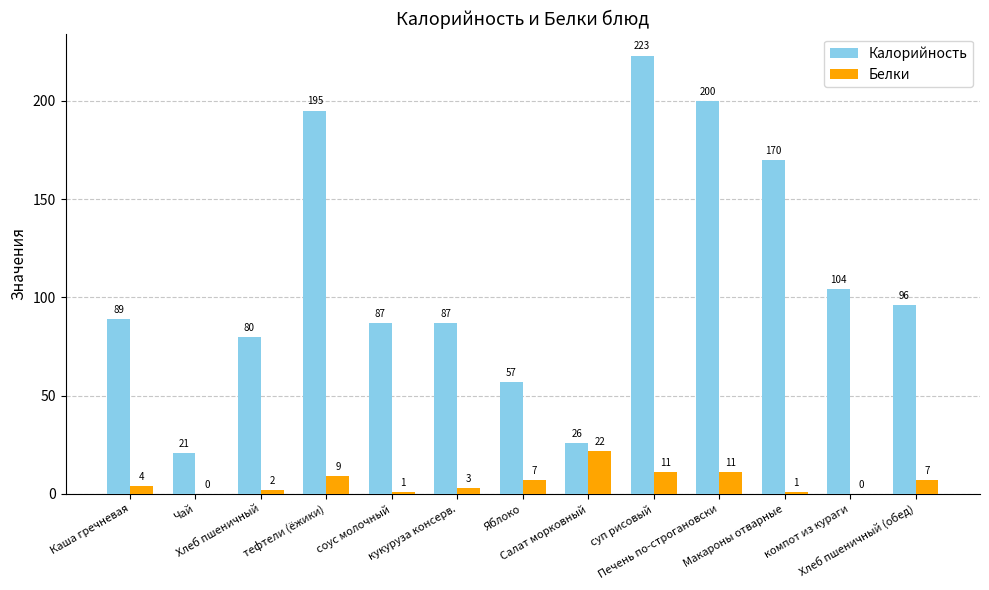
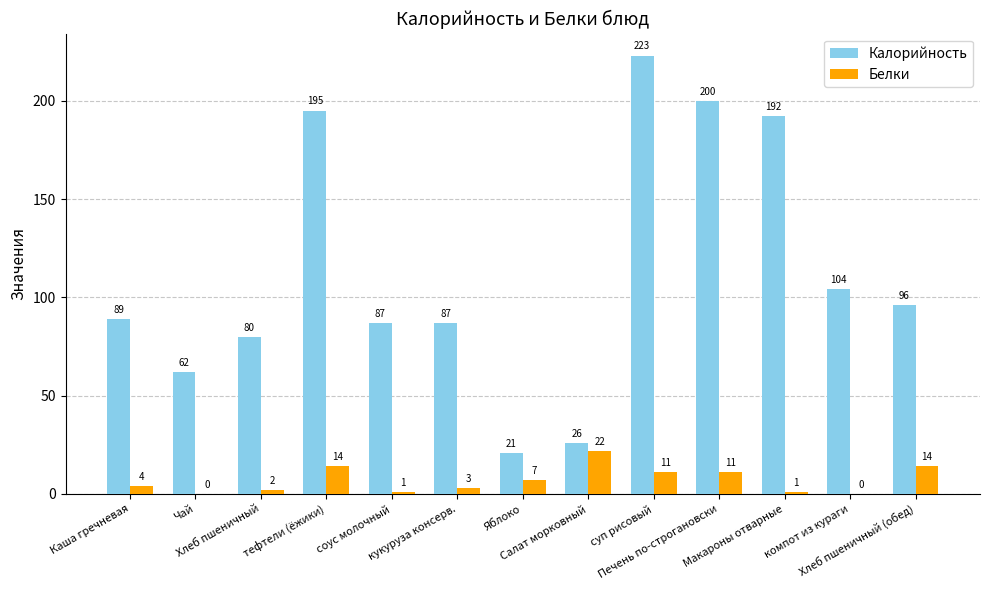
  {
    "Калорийность": {
      "Каша гречневая": 89,
-     "Чай": 21,
+     "Чай": 62,
      "Хлеб пшеничный": 80,
      "тефтели (ёжики)": 195,
      "соус молочный": 87,
      "кукуруза консерв.": 87,
-     "Яблоко": 57,
+     "Яблоко": 21,
      "Салат морковный": 26,
      "суп рисовый": 223,
      "Печень по-строгановски": 200,
-     "Макароны отварные": 170,
+     "Макароны отварные": 192,
      "компот из кураги": 104,
      "Хлеб пшеничный (обед)": 96
    },
    "Белки": {
      "Каша гречневая": 4,
      "Чай": 0,
      "Хлеб пшеничный": 2,
-     "тефтели (ёжики)": 9,
+     "тефтели (ёжики)": 14,
      "соус молочный": 1,
      "кукуруза консерв.": 3,
      "Яблоко": 7,
      "Салат морковный": 22,
      "суп рисовый": 11,
      "Печень по-строгановски": 11,
      "Макароны отварные": 1,
      "компот из кураги": 0,
-     "Хлеб пшеничный (обед)": 7
+     "Хлеб пшеничный (обед)": 14
    }
  }
